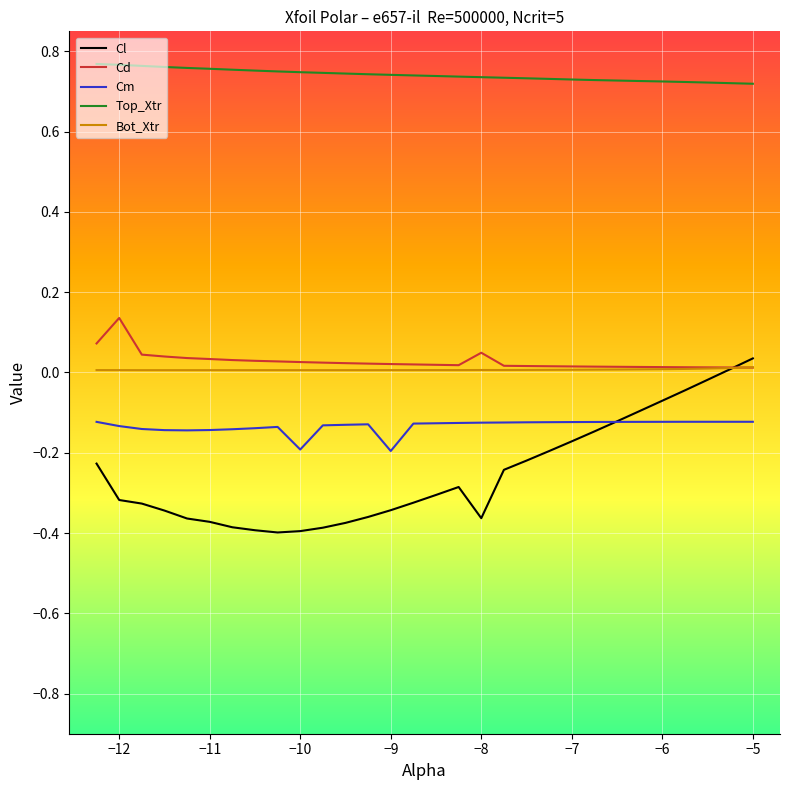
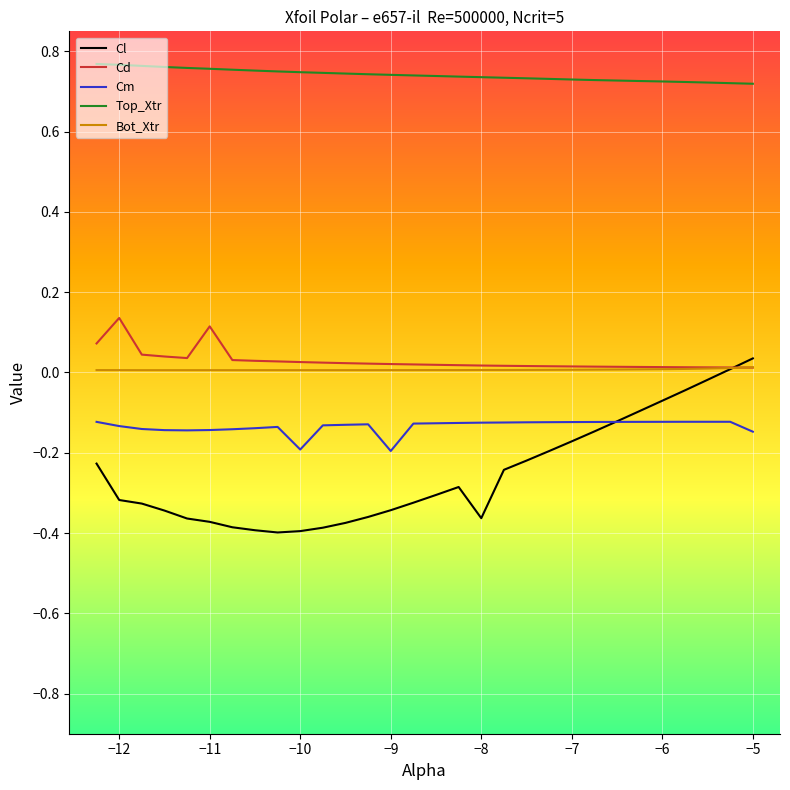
  {
    "Cl": {
      "−12": -0.32,
      "−11": -0.37,
      "−10": -0.40,
      "−9": -0.34,
      "−8": -0.36,
      "−7": -0.17,
      "−6": -0.07,
      "−5": 0.04
    },
    "Cd": {
      "−12": 0.14,
-     "−11": 0.03,
+     "−11": 0.11,
      "−10": 0.03,
      "−9": 0.02,
-     "−8": 0.05,
+     "−8": 0.02,
      "−7": 0.02
    },
    "Cm": {
      "−12": -0.13,
      "−11": -0.14,
      "−10": -0.19,
      "−9": -0.20,
      "−8": -0.13,
      "−7": -0.12,
      "−6": -0.12,
-     "−5": -0.12
+     "−5": -0.15
    },
    "Top_Xtr": {
      "−11": 0.76,
      "−10": 0.75,
      "−9": 0.74,
      "−8": 0.74,
      "−7": 0.73,
      "−6": 0.73,
      "−5": 0.72
    },
    "Bot_Xtr": {
      "−12": 0.01,
      "−11": 0.01,
      "−10": 0.01,
      "−9": 0.01,
      "−8": 0.01,
      "−7": 0.01
    }
  }
